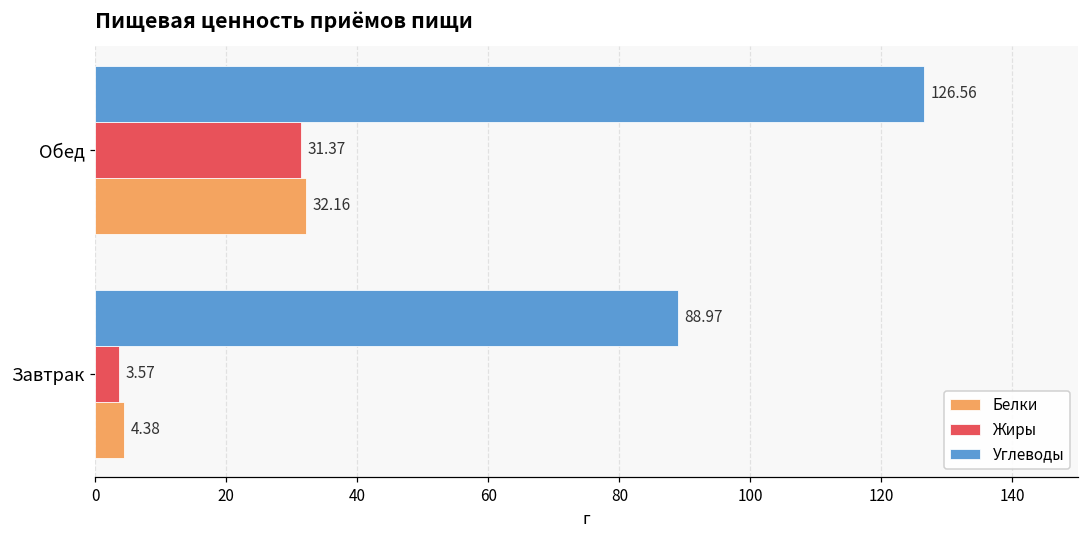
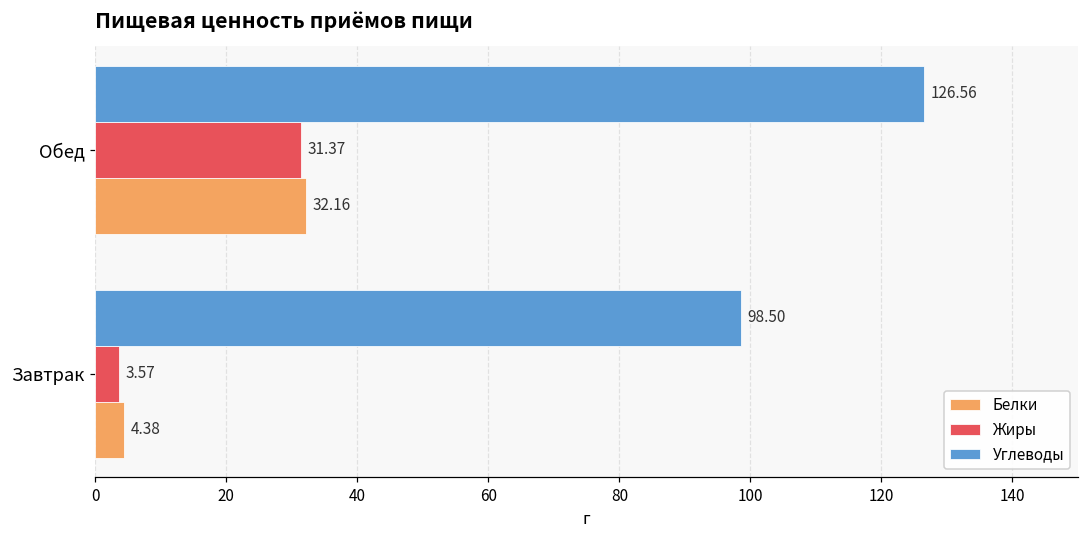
  {
    "Белки": {
      "Обед": 32.16,
      "Завтрак": 4.38
    },
    "Жиры": {
      "Обед": 31.37,
      "Завтрак": 3.57
    },
    "Углеводы": {
      "Обед": 126.56,
-     "Завтрак": 88.97
+     "Завтрак": 98.50
    }
  }
